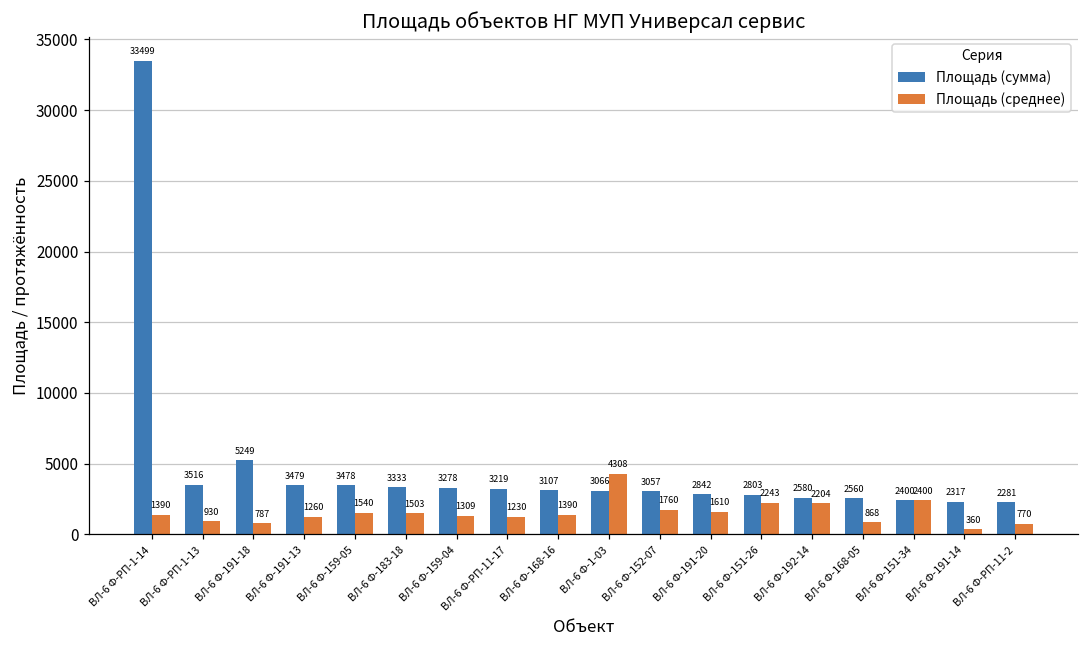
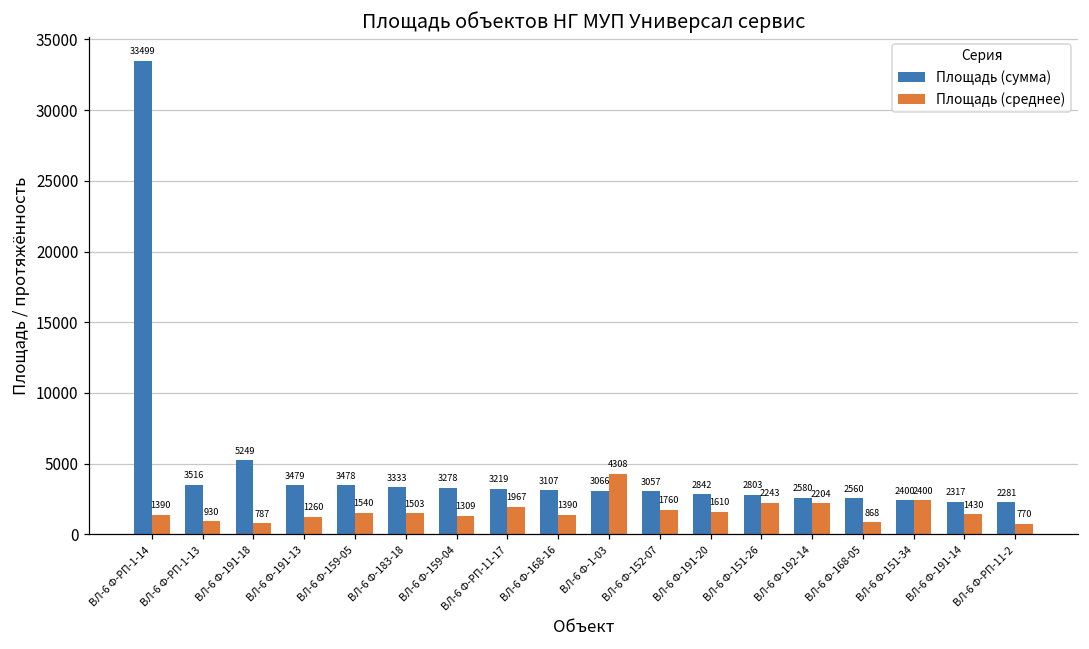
  {
    "Площадь (сумма)": {
      "ВЛ-6 Ф-РП-1-14": 33499,
      "ВЛ-6 Ф-РП-1-13": 3516,
      "ВЛ-6 Ф-191-18": 5249,
      "ВЛ-6 Ф-191-13": 3479,
      "ВЛ-6 Ф-159-05": 3478,
      "ВЛ-6 Ф-183-18": 3333,
      "ВЛ-6 Ф-159-04": 3278,
      "ВЛ-6 Ф-РП-11-17": 3219,
      "ВЛ-6 Ф-168-16": 3107,
      "ВЛ-6 Ф-1-03": 3066,
      "ВЛ-6 Ф-152-07": 3057,
      "ВЛ-6 Ф-191-20": 2842,
      "ВЛ-6 Ф-151-26": 2803,
      "ВЛ-6 Ф-192-14": 2580,
      "ВЛ-6 Ф-168-05": 2560,
      "ВЛ-6 Ф-151-34": 2400,
      "ВЛ-6 Ф-191-14": 2317,
      "ВЛ-6 Ф-РП-11-2": 2281
    },
    "Площадь (среднее)": {
      "ВЛ-6 Ф-РП-1-14": 1390,
      "ВЛ-6 Ф-РП-1-13": 930,
      "ВЛ-6 Ф-191-18": 787,
      "ВЛ-6 Ф-191-13": 1260,
      "ВЛ-6 Ф-159-05": 1540,
      "ВЛ-6 Ф-183-18": 1503,
      "ВЛ-6 Ф-159-04": 1309,
-     "ВЛ-6 Ф-РП-11-17": 1230,
+     "ВЛ-6 Ф-РП-11-17": 1967,
      "ВЛ-6 Ф-168-16": 1390,
      "ВЛ-6 Ф-1-03": 4308,
      "ВЛ-6 Ф-152-07": 1760,
      "ВЛ-6 Ф-191-20": 1610,
      "ВЛ-6 Ф-151-26": 2243,
      "ВЛ-6 Ф-192-14": 2204,
      "ВЛ-6 Ф-168-05": 868,
      "ВЛ-6 Ф-151-34": 2400,
-     "ВЛ-6 Ф-191-14": 360,
+     "ВЛ-6 Ф-191-14": 1430,
      "ВЛ-6 Ф-РП-11-2": 770
    }
  }
